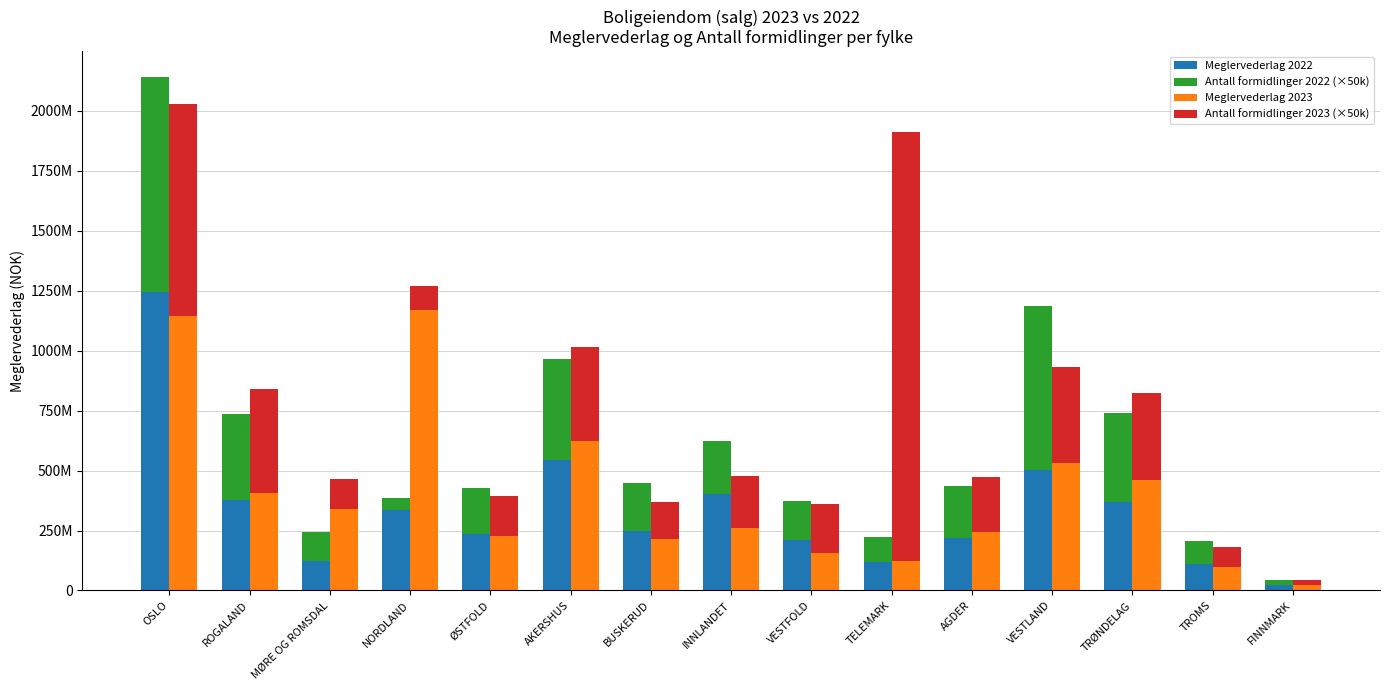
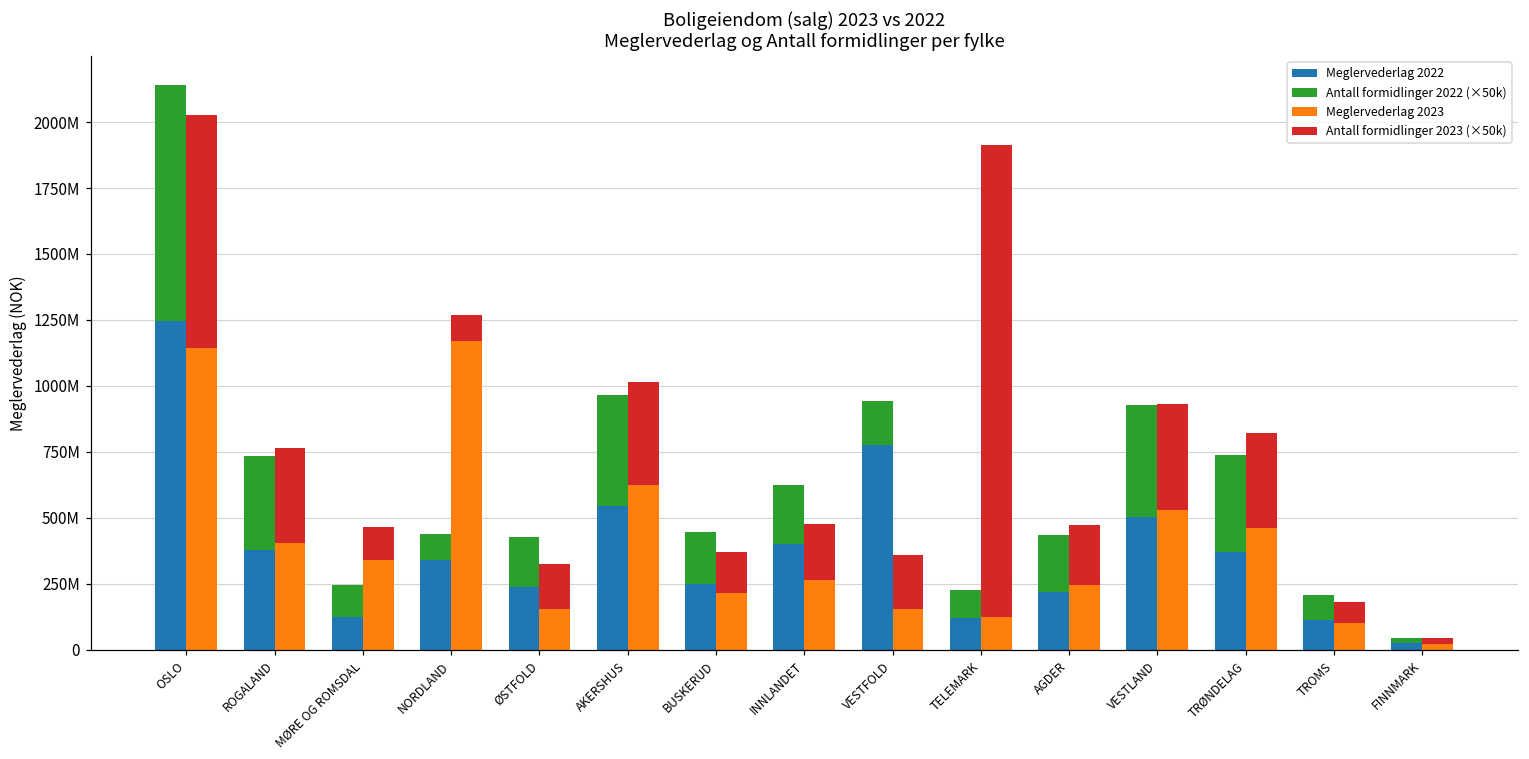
  {
    "Meglervederlag 2022": {
      "OSLO": 1250000000,
      "ROGALAND": 380000000,
      "MØRE OG ROMSDAL": 120000000,
      "NORDLAND": 340000000,
      "ØSTFOLD": 240000000,
      "AKERSHUS": 540000000,
      "BUSKERUD": 250000000,
      "INNLANDET": 400000000,
-     "VESTFOLD": 210000000,
+     "VESTFOLD": 780000000,
      "TELEMARK": 120000000,
      "AGDER": 220000000,
      "VESTLAND": 500000000,
      "TRØNDELAG": 370000000,
      "TROMS": 110000000,
      "FINNMARK": 20000000
    },
    "Antall formidlinger 2022 (×50k)": {
      "OSLO": 900000000,
      "ROGALAND": 360000000,
      "MØRE OG ROMSDAL": 120000000,
-     "NORDLAND": 50000000,
+     "NORDLAND": 100000000,
      "ØSTFOLD": 190000000,
      "AKERSHUS": 420000000,
      "BUSKERUD": 200000000,
      "INNLANDET": 220000000,
      "VESTFOLD": 160000000,
      "TELEMARK": 100000000,
      "AGDER": 210000000,
-     "VESTLAND": 680000000,
+     "VESTLAND": 420000000,
      "TRØNDELAG": 370000000,
      "TROMS": 100000000,
      "FINNMARK": 20000000
    },
    "Meglervederlag 2023": {
      "OSLO": 1140000000,
      "ROGALAND": 410000000,
      "MØRE OG ROMSDAL": 340000000,
      "NORDLAND": 1170000000,
-     "ØSTFOLD": 230000000,
+     "ØSTFOLD": 150000000,
      "AKERSHUS": 620000000,
      "BUSKERUD": 220000000,
      "INNLANDET": 260000000,
      "VESTFOLD": 150000000,
      "TELEMARK": 120000000,
      "AGDER": 240000000,
      "VESTLAND": 530000000,
      "TRØNDELAG": 460000000,
      "TROMS": 100000000,
      "FINNMARK": 20000000
    },
    "Antall formidlinger 2023 (×50k)": {
      "OSLO": 880000000,
-     "ROGALAND": 440000000,
+     "ROGALAND": 360000000,
      "MØRE OG ROMSDAL": 130000000,
      "NORDLAND": 100000000,
      "ØSTFOLD": 170000000,
      "AKERSHUS": 390000000,
      "BUSKERUD": 150000000,
      "INNLANDET": 210000000,
      "VESTFOLD": 200000000,
      "TELEMARK": 1790000000,
      "AGDER": 230000000,
      "VESTLAND": 400000000,
      "TRØNDELAG": 360000000,
      "TROMS": 80000000,
      "FINNMARK": 20000000
    }
  }
